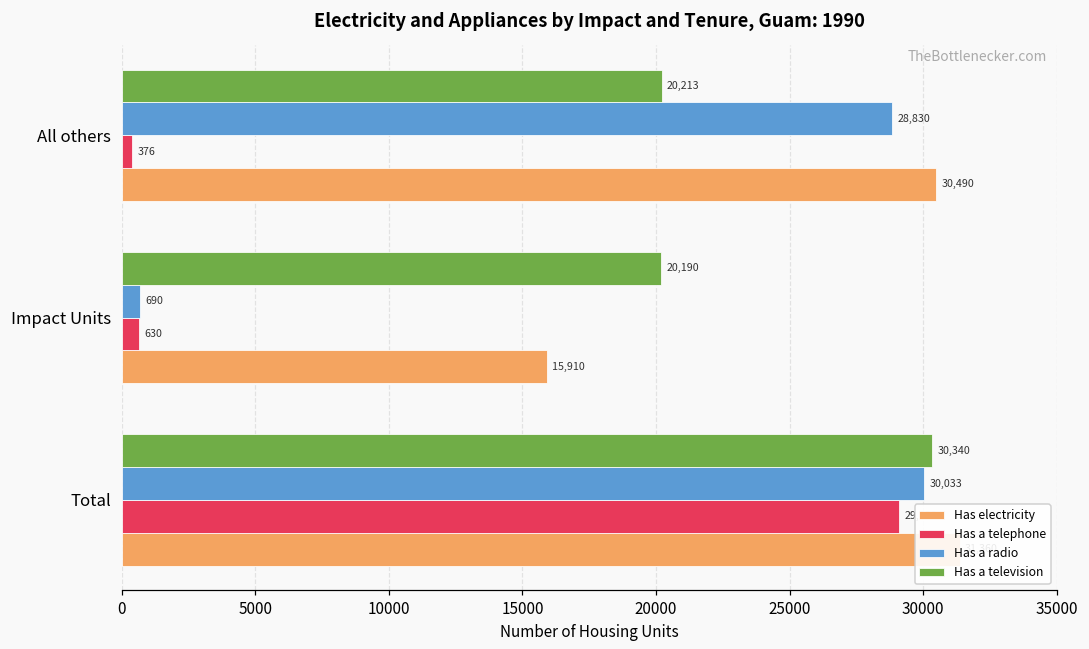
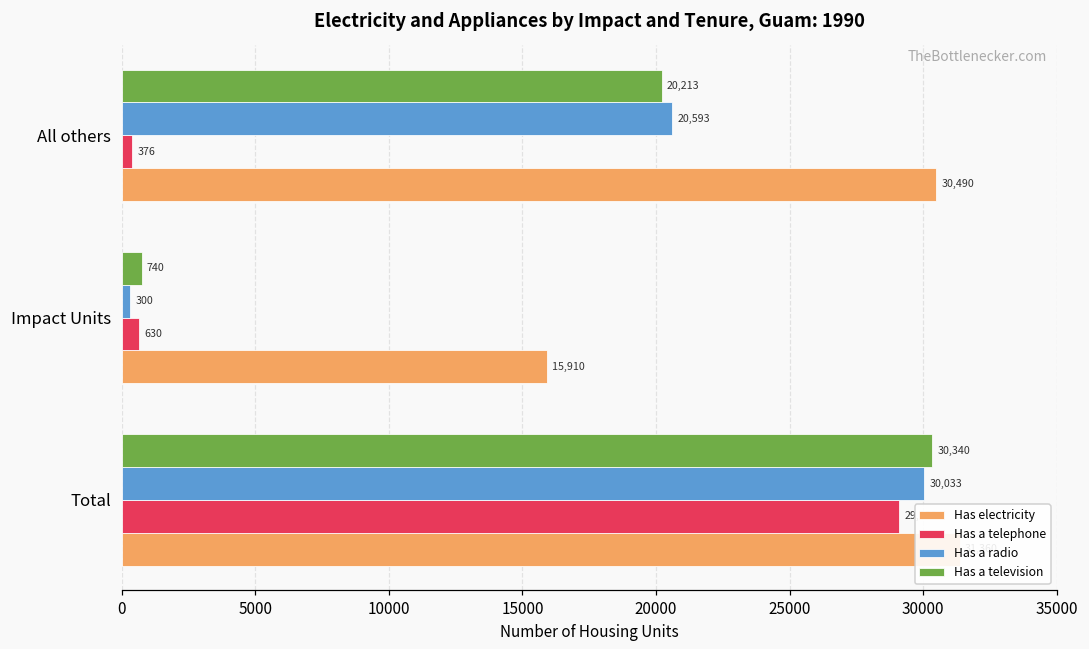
  {
    "Has electricity": {
      "All others": "30,490",
      "Impact Units": "15,910"
    },
    "Has a telephone": {
      "All others": "376",
      "Impact Units": "630"
    },
    "Has a radio": {
-     "All others": "28,830",
-     "Impact Units": "690",
+     "All others": "20,593",
+     "Impact Units": "300",
      "Total": "30,033"
    },
    "Has a television": {
      "All others": "20,213",
-     "Impact Units": "20,190",
+     "Impact Units": "740",
      "Total": "30,340"
    }
  }
